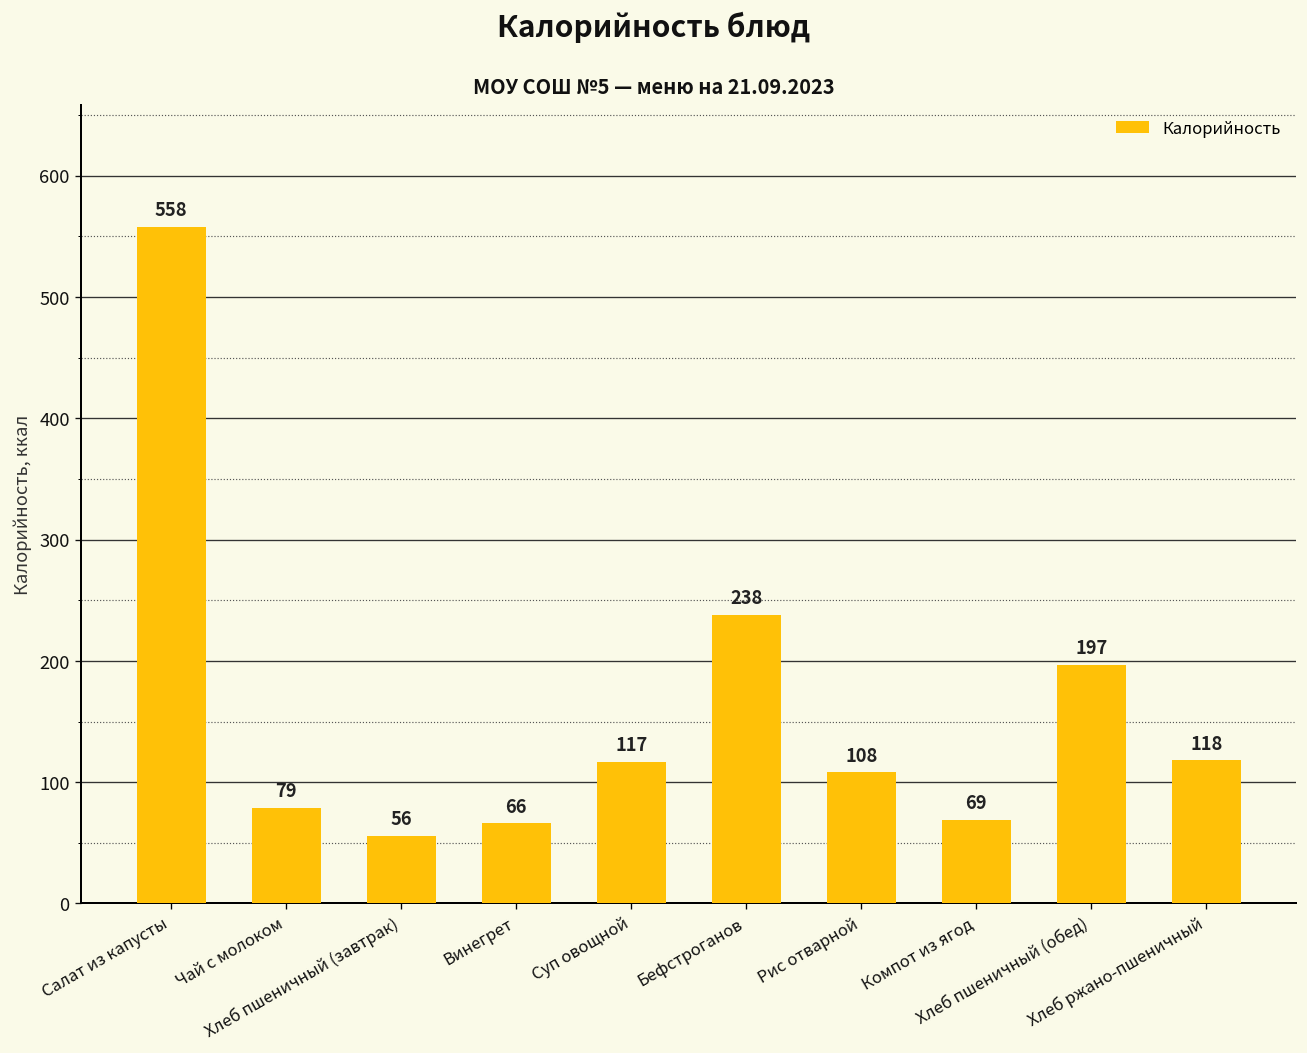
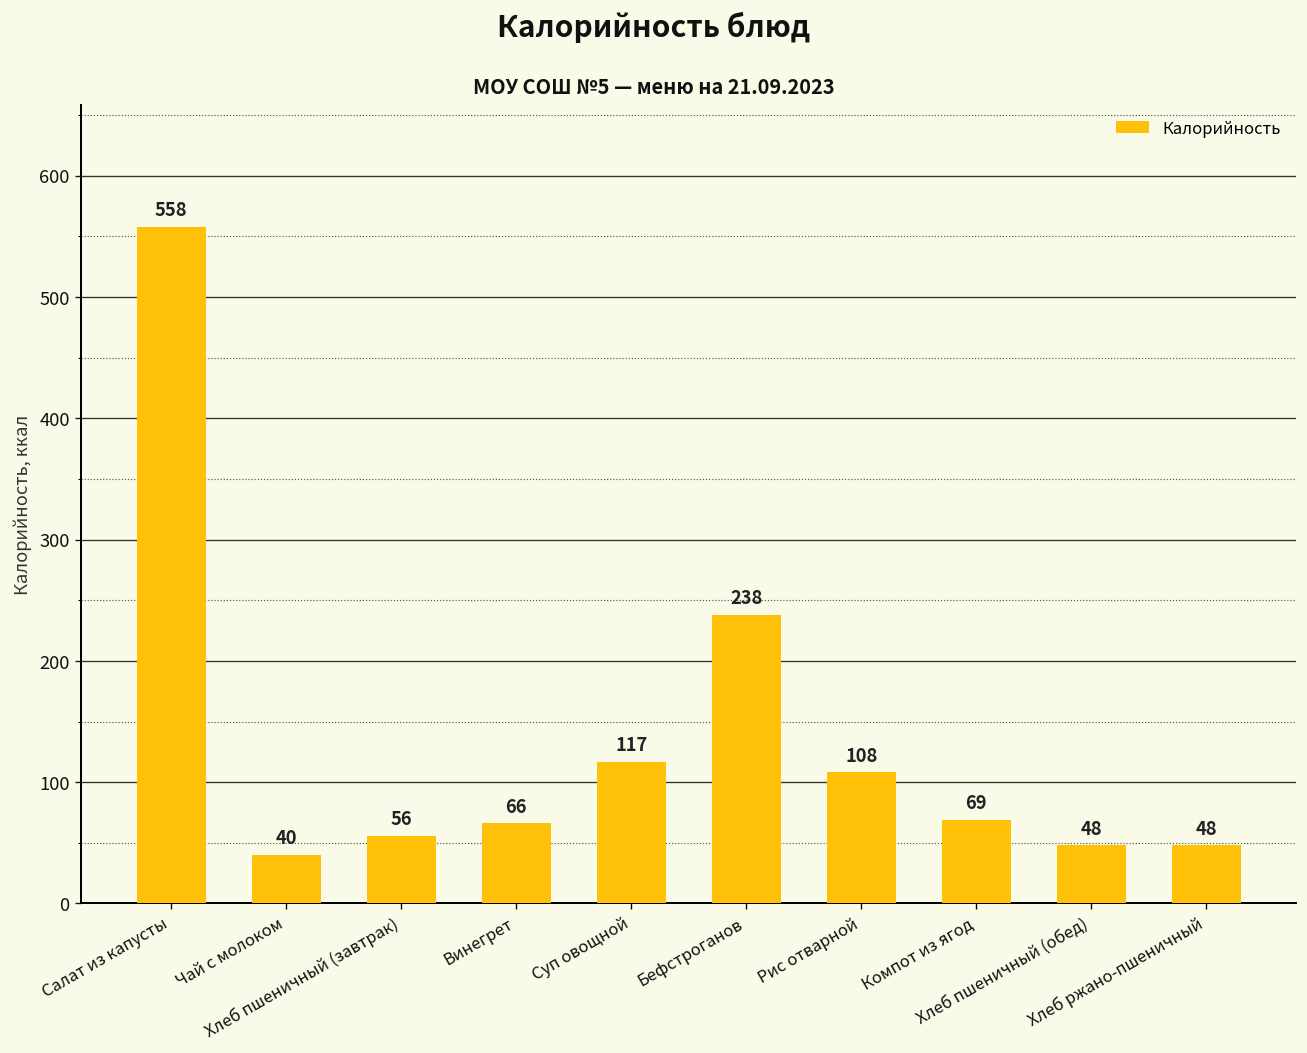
  {
    "Салат из капусты": 558,
-   "Чай с молоком": 79,
+   "Чай с молоком": 40,
    "Хлеб пшеничный (завтрак)": 56,
    "Винегрет": 66,
    "Суп овощной": 117,
    "Бефстроганов": 238,
    "Рис отварной": 108,
    "Компот из ягод": 69,
-   "Хлеб пшеничный (обед)": 197,
-   "Хлеб ржано-пшеничный": 118
+   "Хлеб пшеничный (обед)": 48,
+   "Хлеб ржано-пшеничный": 48
  }
